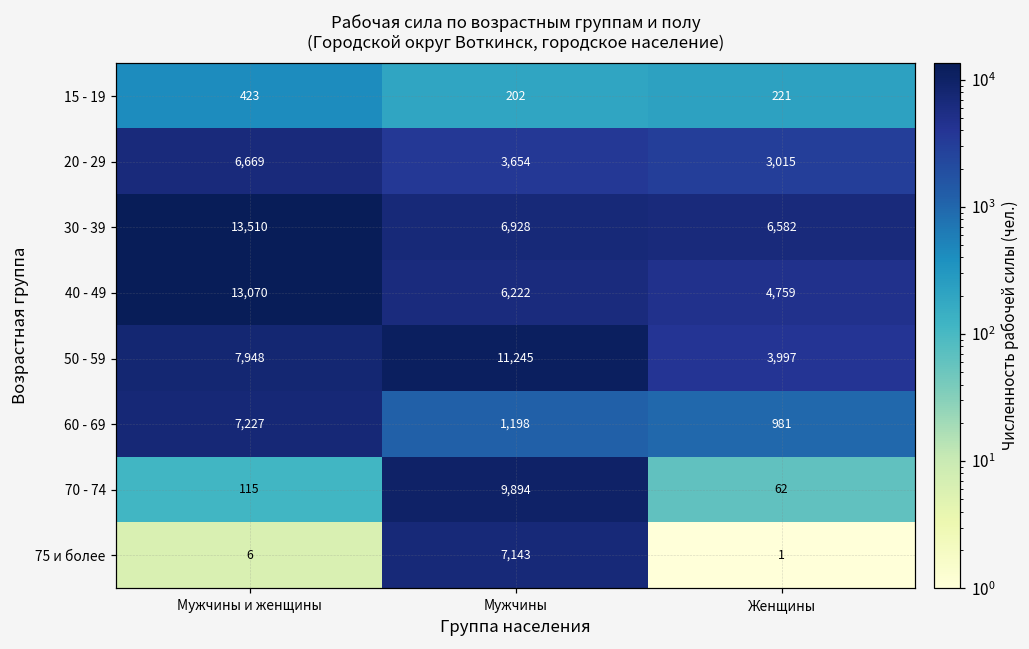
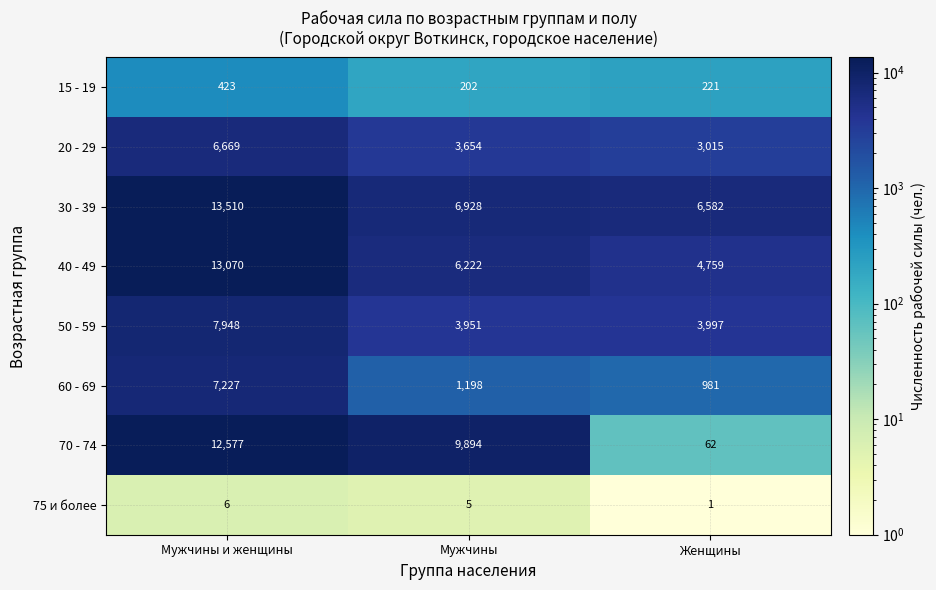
  {
    "15 - 19": {
      "Мужчины и женщины": "423",
      "Мужчины": "202",
      "Женщины": "221"
    },
    "20 - 29": {
      "Мужчины и женщины": "6,669",
      "Мужчины": "3,654",
      "Женщины": "3,015"
    },
    "30 - 39": {
      "Мужчины и женщины": "13,510",
      "Мужчины": "6,928",
      "Женщины": "6,582"
    },
    "40 - 49": {
      "Мужчины и женщины": "13,070",
      "Мужчины": "6,222",
      "Женщины": "4,759"
    },
    "50 - 59": {
      "Мужчины и женщины": "7,948",
-     "Мужчины": "11,245",
+     "Мужчины": "3,951",
      "Женщины": "3,997"
    },
    "60 - 69": {
      "Мужчины и женщины": "7,227",
      "Мужчины": "1,198",
      "Женщины": "981"
    },
    "70 - 74": {
-     "Мужчины и женщины": "115",
+     "Мужчины и женщины": "12,577",
      "Мужчины": "9,894",
      "Женщины": "62"
    },
    "75 и более": {
      "Мужчины и женщины": "6",
-     "Мужчины": "7,143",
+     "Мужчины": "5",
      "Женщины": "1"
    }
  }
